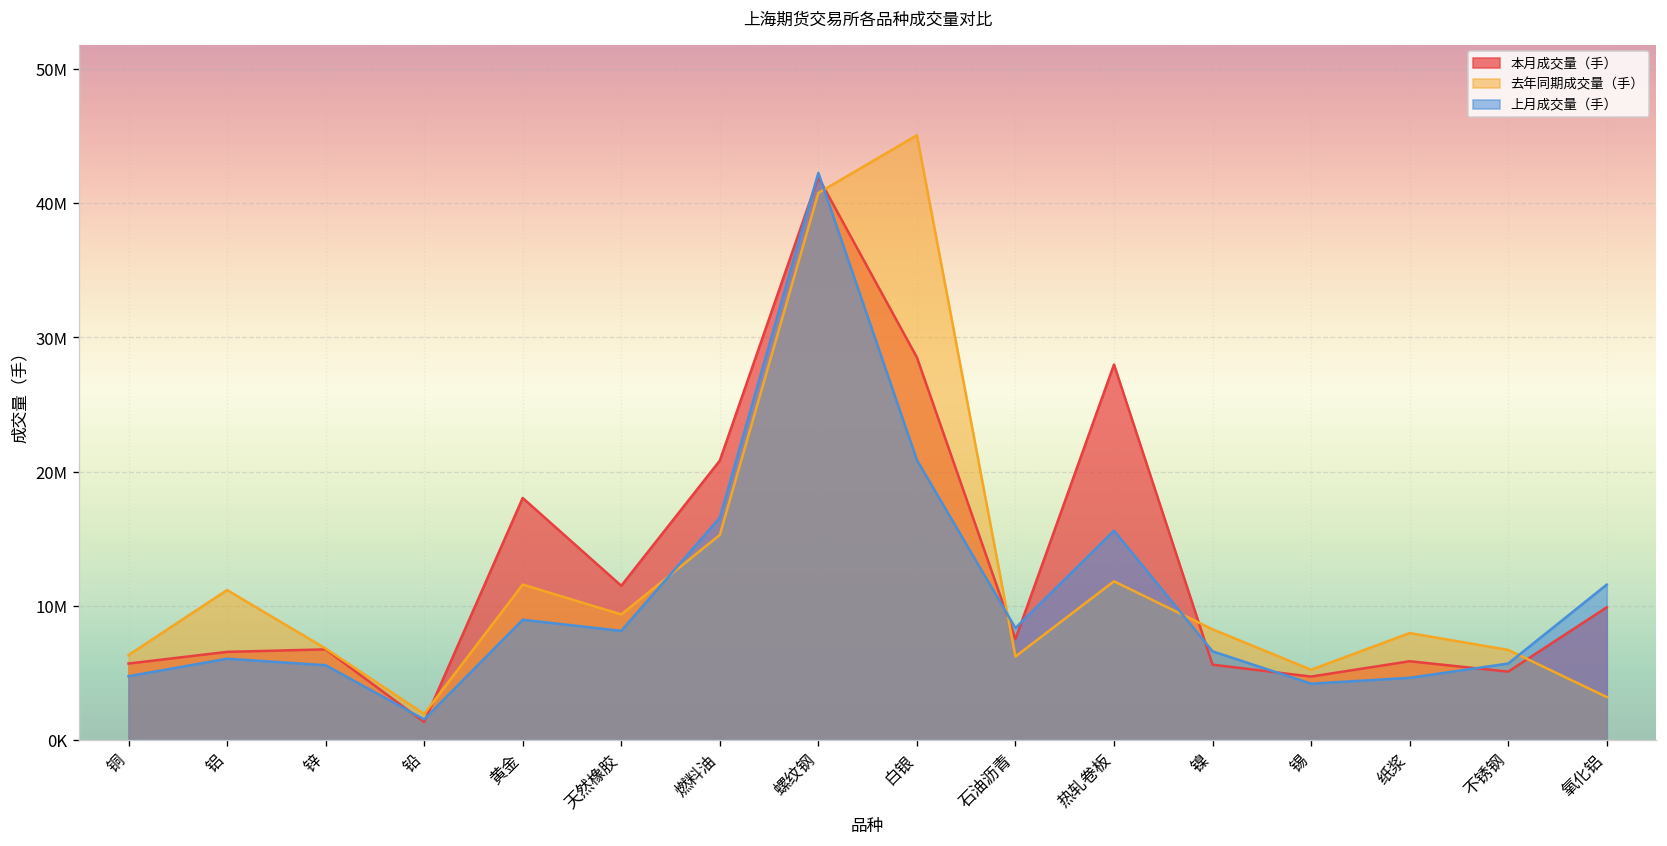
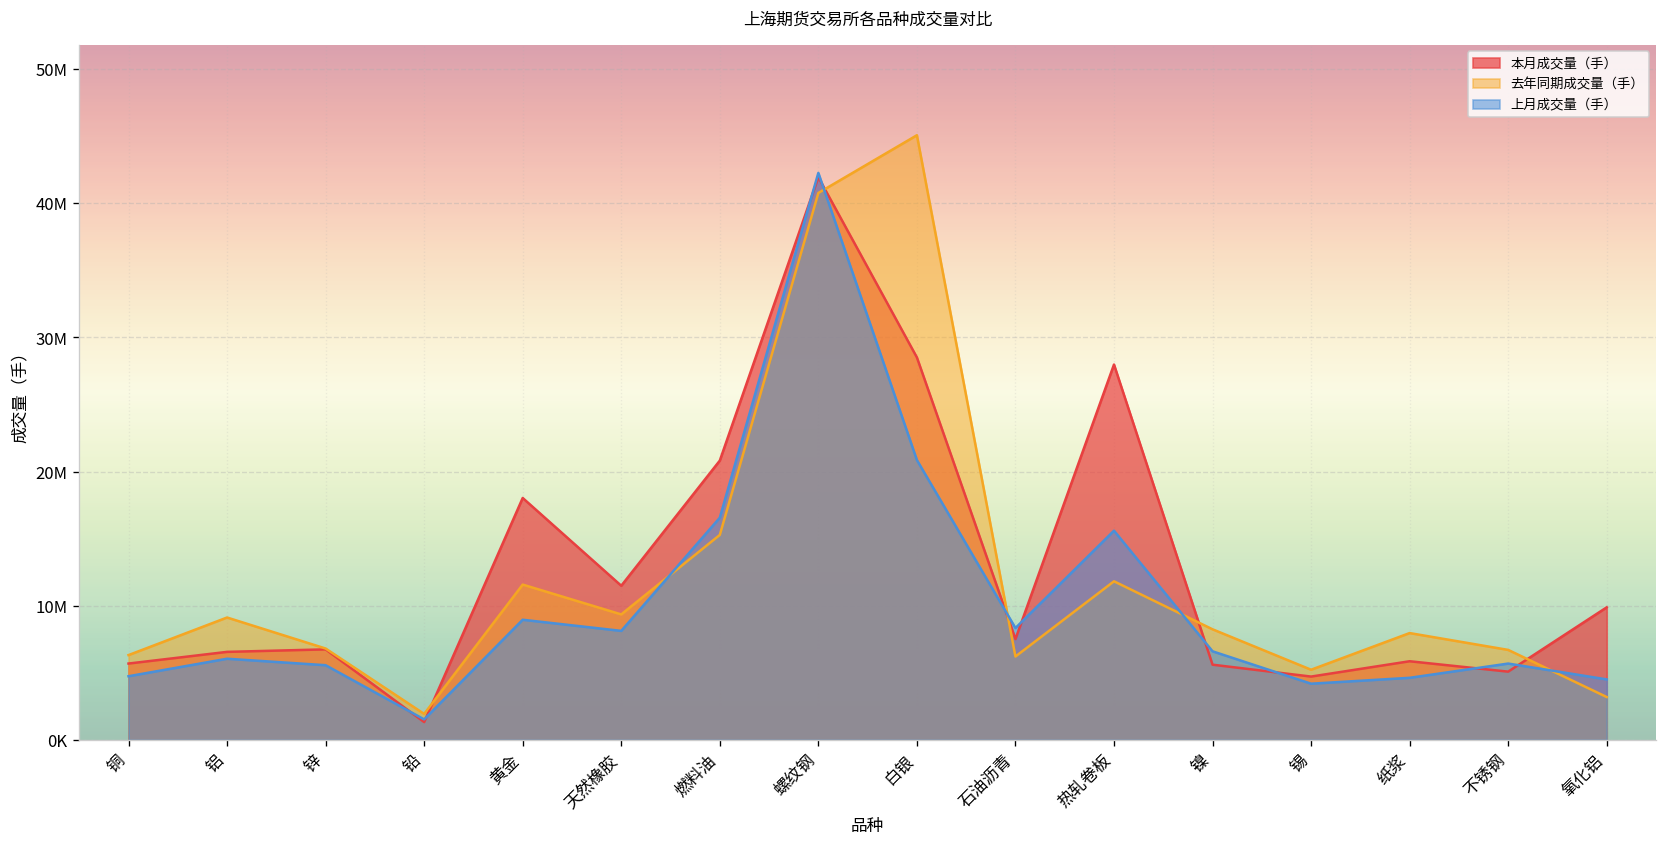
  {
    "本月成交量（手）": {
      "铜": 5700000,
      "铝": 6600000,
      "黄金": 18000000,
      "天然橡胶": 11500000,
      "燃料油": 20800000,
      "螺纹钢": 41900000,
      "白银": 28500000,
      "石油沥青": 7500000,
      "热轧卷板": 28000000,
      "镍": 5600000,
      "锡": 4700000,
      "纸浆": 5900000,
      "不锈钢": 5100000,
      "氧化铝": 9900000
    },
    "去年同期成交量（手）": {
      "铜": 6300000,
-     "铝": 11200000,
+     "铝": 9100000,
      "铅": 1900000,
      "黄金": 11600000,
      "天然橡胶": 9400000,
      "燃料油": 15300000,
      "螺纹钢": 40800000,
      "白银": 45100000,
      "石油沥青": 6200000,
      "热轧卷板": 11800000,
      "镍": 8200000,
      "锡": 5200000,
      "纸浆": 8000000,
      "不锈钢": 6700000,
      "氧化铝": 3200000
    },
    "上月成交量（手）": {
      "铜": 4700000,
      "铝": 6100000,
      "锌": 5600000,
      "黄金": 9000000,
      "天然橡胶": 8100000,
      "燃料油": 16600000,
      "螺纹钢": 42300000,
      "白银": 20900000,
      "石油沥青": 8300000,
      "热轧卷板": 15600000,
      "镍": 6600000,
      "锡": 4200000,
      "纸浆": 4600000,
      "不锈钢": 5700000,
-     "氧化铝": 11600000
+     "氧化铝": 4500000
    }
  }
